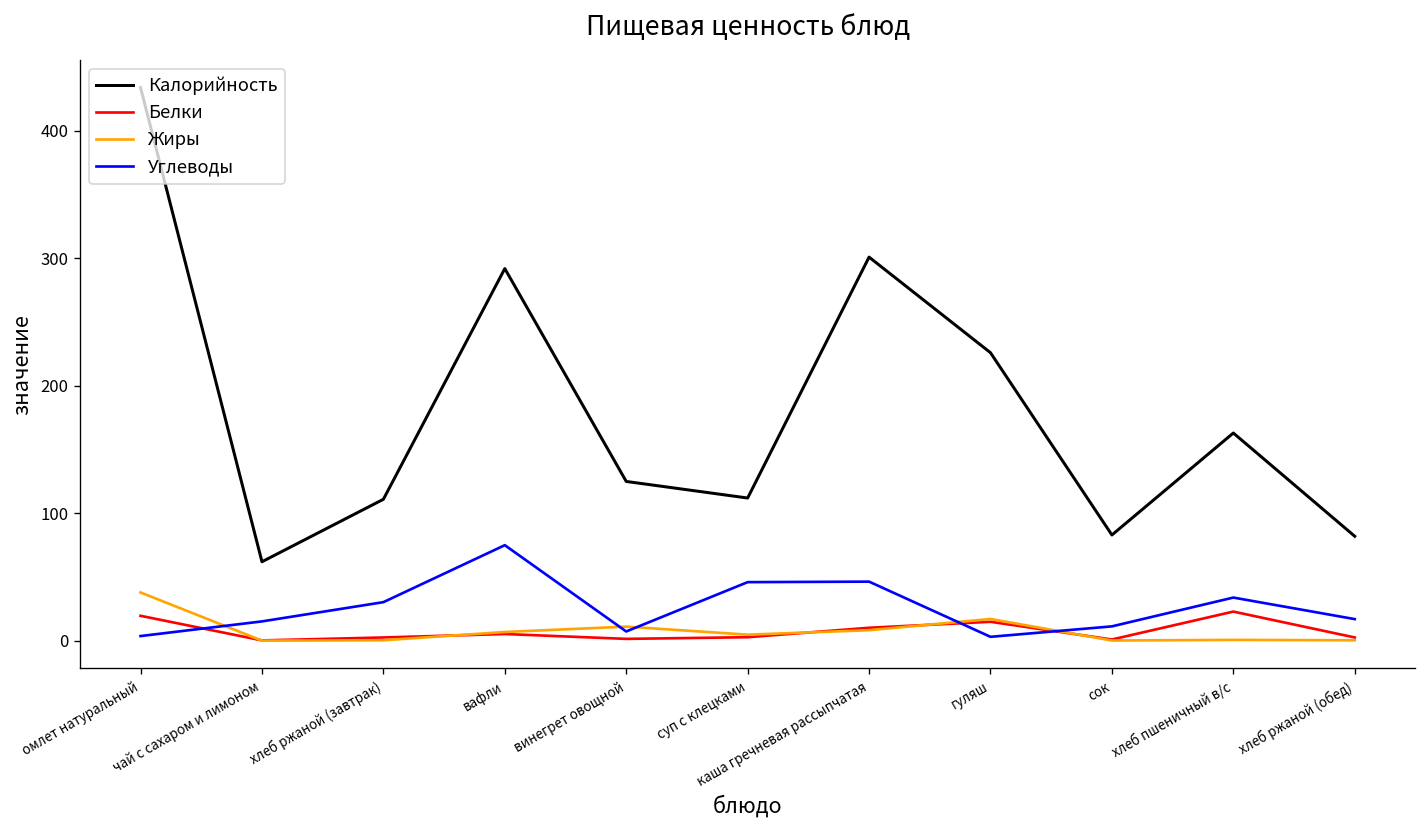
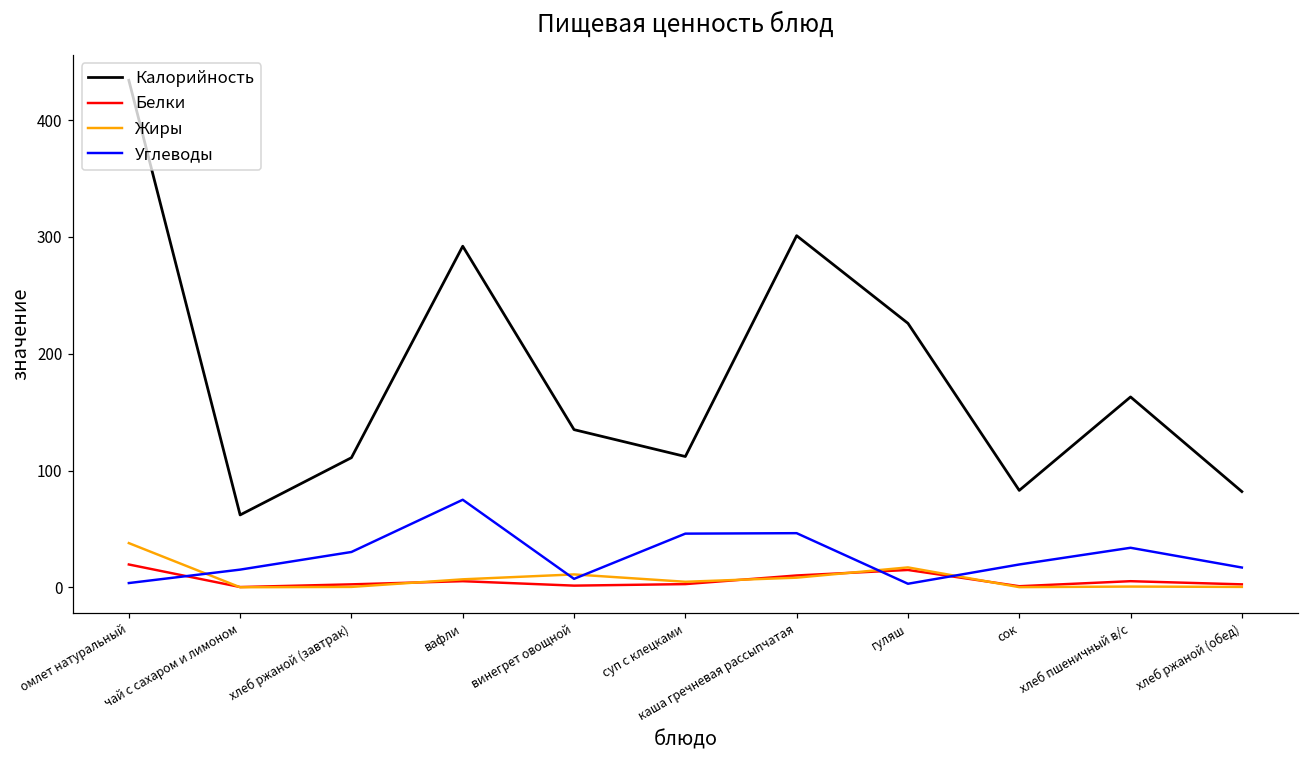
  {
    "Калорийность": {
      "чай с сахаром и лимоном": 62,
      "хлеб ржаной (завтрак)": 111,
      "вафли": 292,
-     "винегрет овощной": 125,
+     "винегрет овощной": 135,
      "суп с клецками": 112,
      "каша гречневая рассыпчатая": 301,
      "гуляш": 226,
      "сок": 83,
      "хлеб пшеничный в/с": 163,
      "хлеб ржаной (обед)": 82
    },
    "Белки": {
      "омлет натуральный": 20,
      "винегрет овощной": 2,
-     "хлеб пшеничный в/с": 23
+     "хлеб пшеничный в/с": 5
    },
    "Жиры": {
      "омлет натуральный": 38,
      "винегрет овощной": 11,
      "хлеб пшеничный в/с": 1
    },
    "Углеводы": {
      "омлет натуральный": 4,
      "чай с сахаром и лимоном": 15,
      "хлеб ржаной (завтрак)": 30,
      "вафли": 75,
      "винегрет овощной": 7,
      "суп с клецками": 46,
      "каша гречневая рассыпчатая": 46,
      "гуляш": 3,
-     "сок": 11,
+     "сок": 20,
      "хлеб пшеничный в/с": 34,
      "хлеб ржаной (обед)": 17
    }
  }
